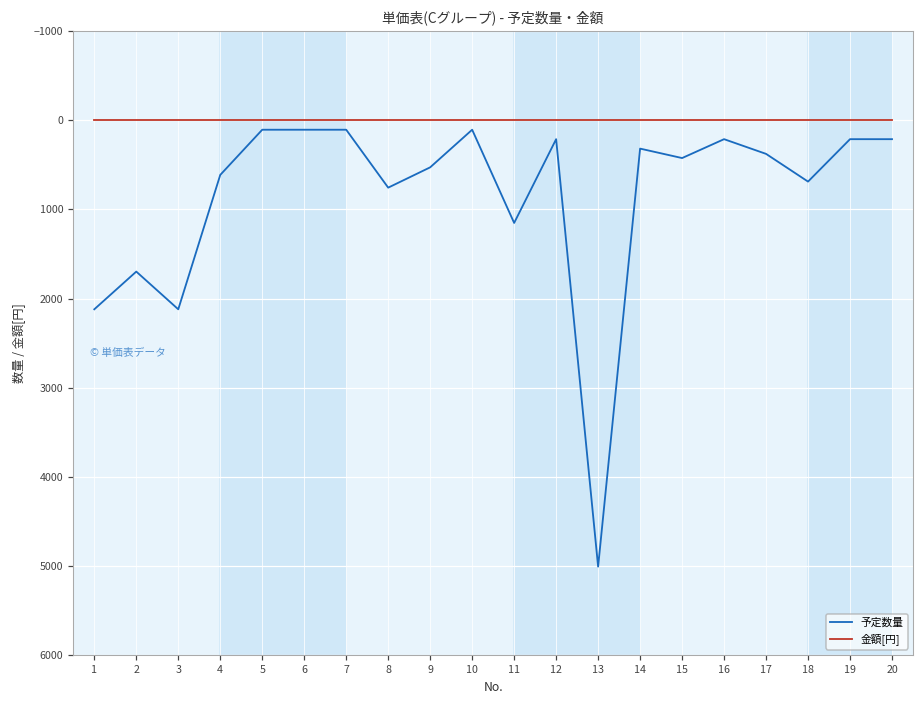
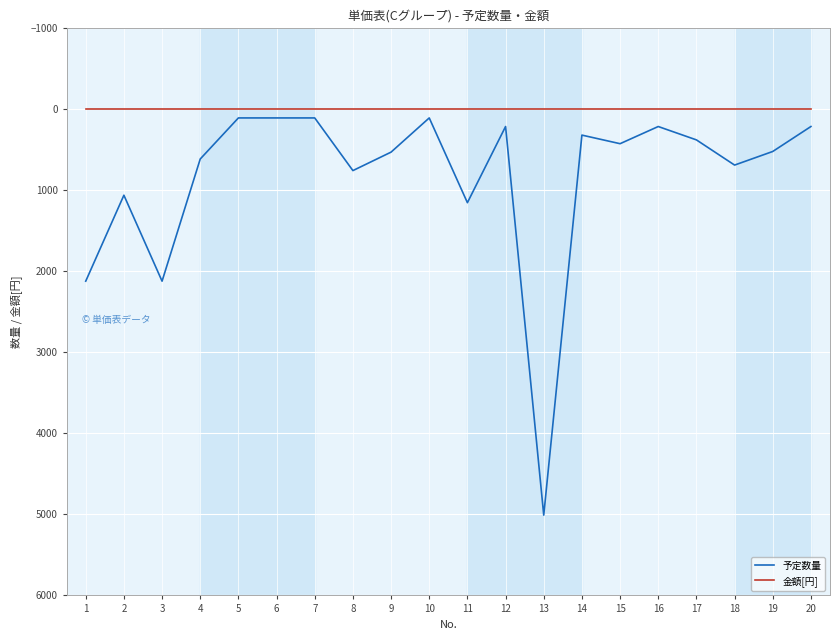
  {
    "予定数量": {
      "1": 2100,
-     "2": 1700,
+     "2": 1100,
      "3": 2100,
      "4": 600,
      "5": 100,
      "6": 100,
      "7": 100,
      "8": 800,
      "9": 500,
      "10": 100,
      "11": 1200,
      "12": 200,
      "13": 5000,
      "14": 300,
      "15": 400,
      "16": 200,
      "17": 400,
      "18": 700,
-     "19": 200,
+     "19": 500,
      "20": 200
    },
    "金額[円]": {
      "1": 0,
      "2": 0,
      "3": 0,
      "4": 0,
      "5": 0,
      "6": 0,
      "7": 0,
      "8": 0,
      "9": 0,
      "10": 0,
      "11": 0,
      "12": 0,
      "13": 0,
      "14": 0,
      "15": 0,
      "16": 0,
      "17": 0,
      "18": 0,
      "19": 0,
      "20": 0
    }
  }
